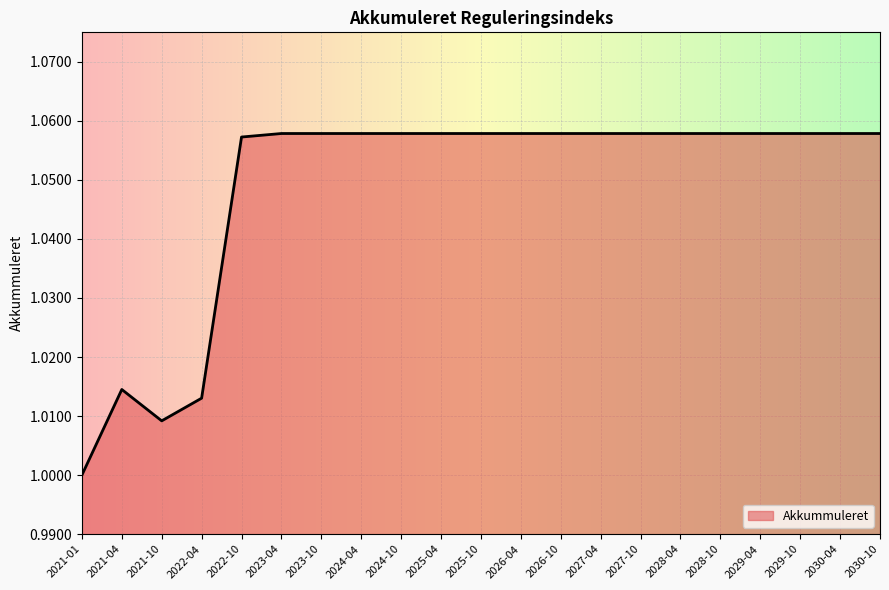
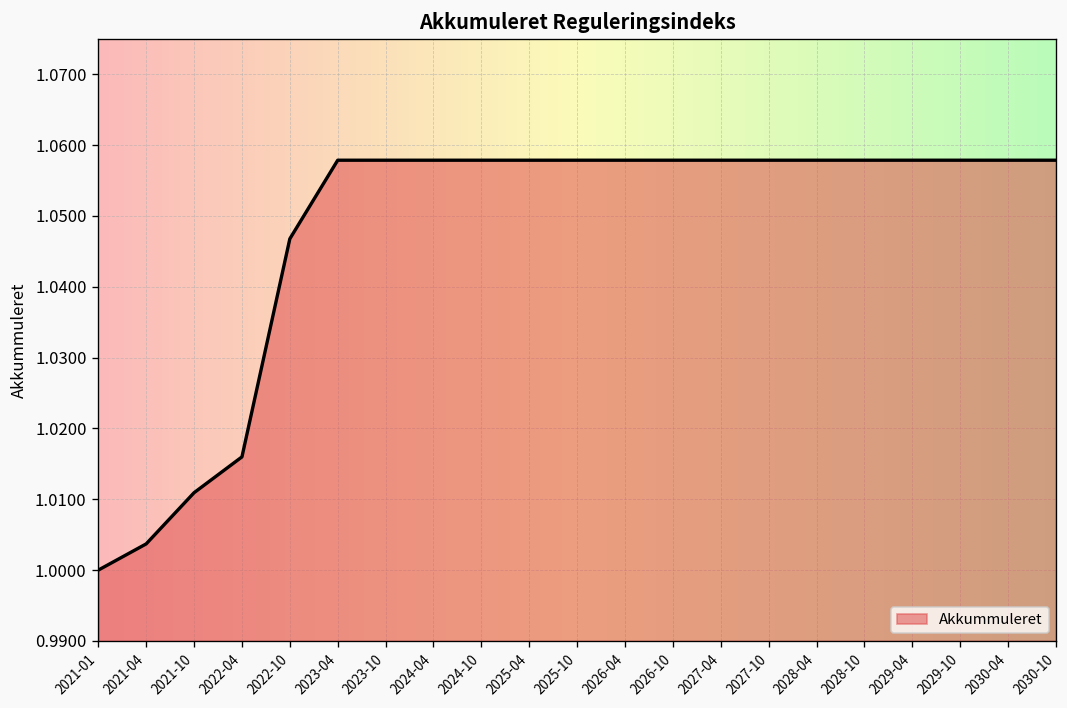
  {
    "2021-01": 1.000,
-   "2021-04": 1.015,
-   "2021-10": 1.009,
-   "2022-04": 1.013,
-   "2022-10": 1.057,
+   "2021-04": 1.004,
+   "2021-10": 1.011,
+   "2022-04": 1.016,
+   "2022-10": 1.047,
    "2023-04": 1.058,
    "2023-10": 1.058,
    "2024-04": 1.058,
    "2024-10": 1.058,
    "2025-04": 1.058,
    "2025-10": 1.058,
    "2026-04": 1.058,
    "2026-10": 1.058,
    "2027-04": 1.058,
    "2027-10": 1.058,
    "2028-04": 1.058,
    "2028-10": 1.058,
    "2029-04": 1.058,
    "2029-10": 1.058,
    "2030-04": 1.058,
    "2030-10": 1.058
  }
